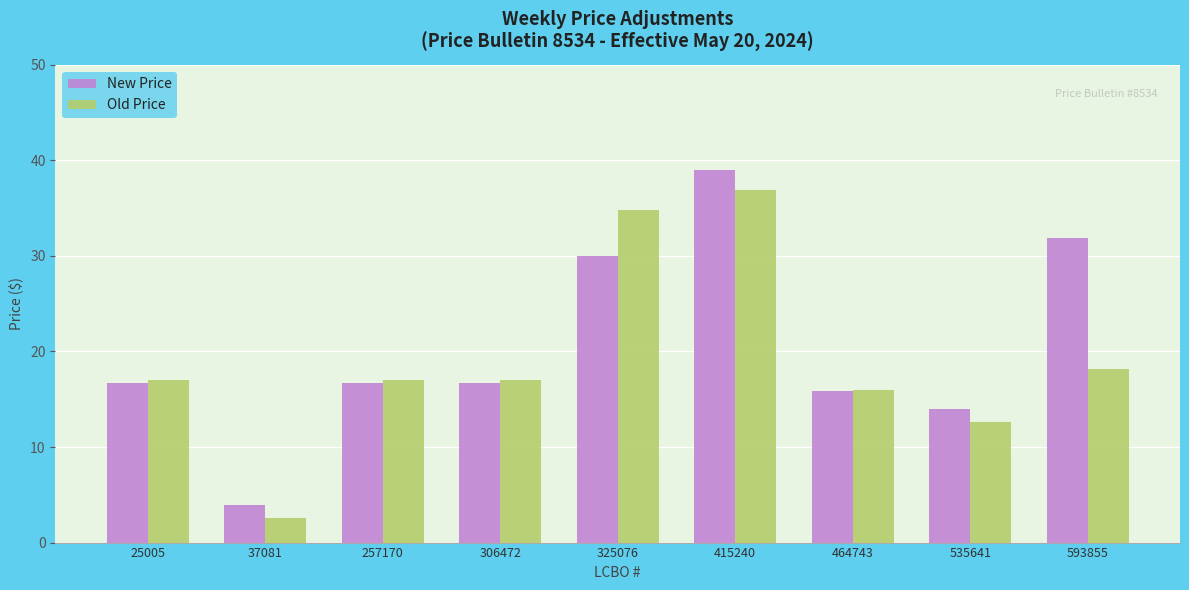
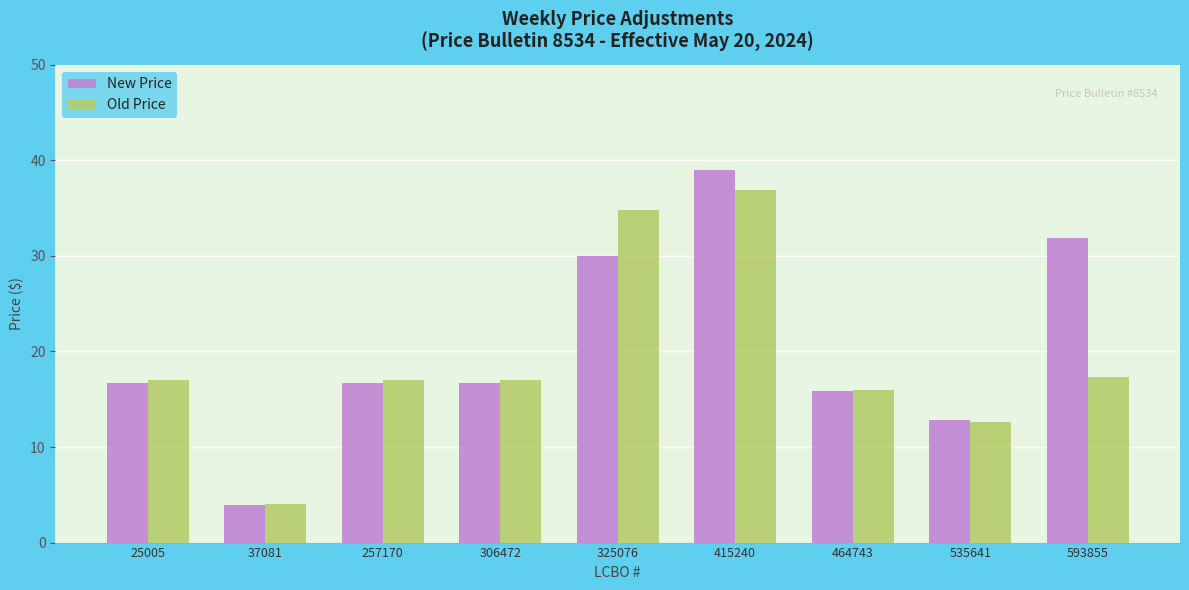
  {
    "New Price": {
      "25005": 17,
      "37081": 4,
      "257170": 17,
      "306472": 17,
      "325076": 30,
      "415240": 39,
      "464743": 16,
-     "535641": 14,
+     "535641": 13,
      "593855": 32
    },
    "Old Price": {
      "25005": 17,
-     "37081": 3,
+     "37081": 4,
      "257170": 17,
      "306472": 17,
      "325076": 35,
      "415240": 37,
      "464743": 16,
      "535641": 13,
-     "593855": 18
+     "593855": 17
    }
  }
